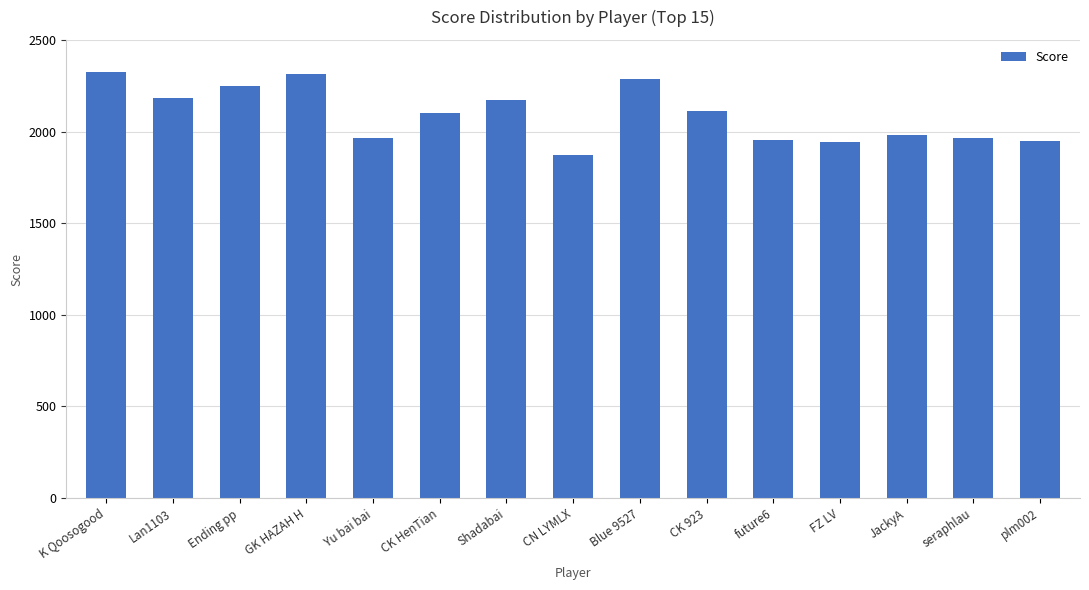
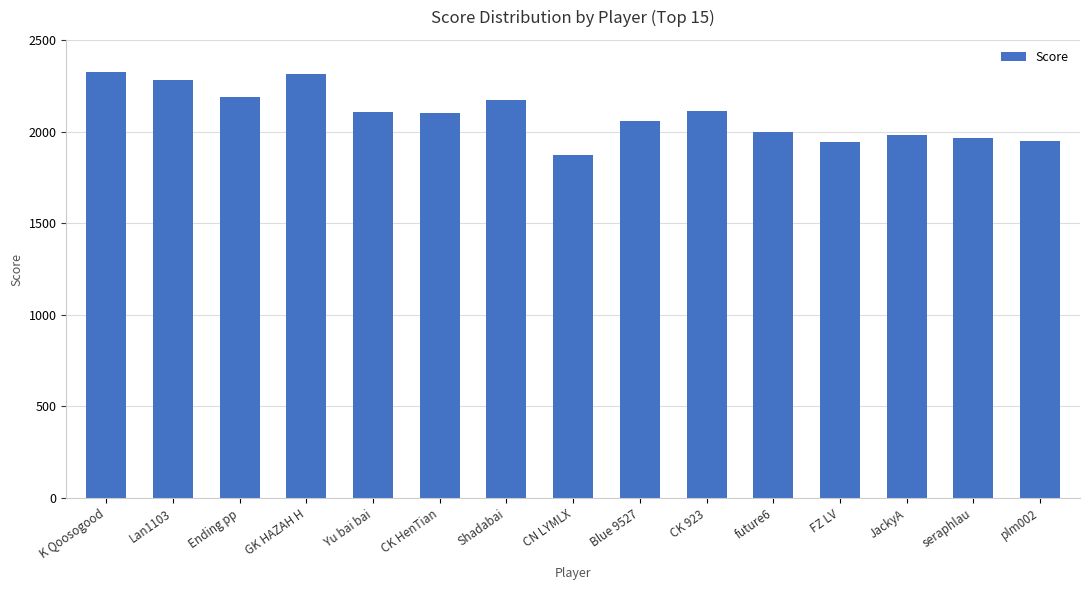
  {
    "K Qoosogood": 2330,
-   "Lan1103": 2180,
-   "Ending pp": 2250,
+   "Lan1103": 2280,
+   "Ending pp": 2190,
    "GK HAZAH H": 2320,
-   "Yu bai bai": 1970,
+   "Yu bai bai": 2110,
    "CK HenTian": 2100,
    "Shadabai": 2170,
    "CN LYMLX": 1870,
-   "Blue 9527": 2290,
+   "Blue 9527": 2060,
    "CK 923": 2110,
-   "future6": 1950,
+   "future6": 2000,
    "FZ LV": 1950,
    "JackyA": 1980,
    "seraphlau": 1960,
    "plm002": 1950
  }
